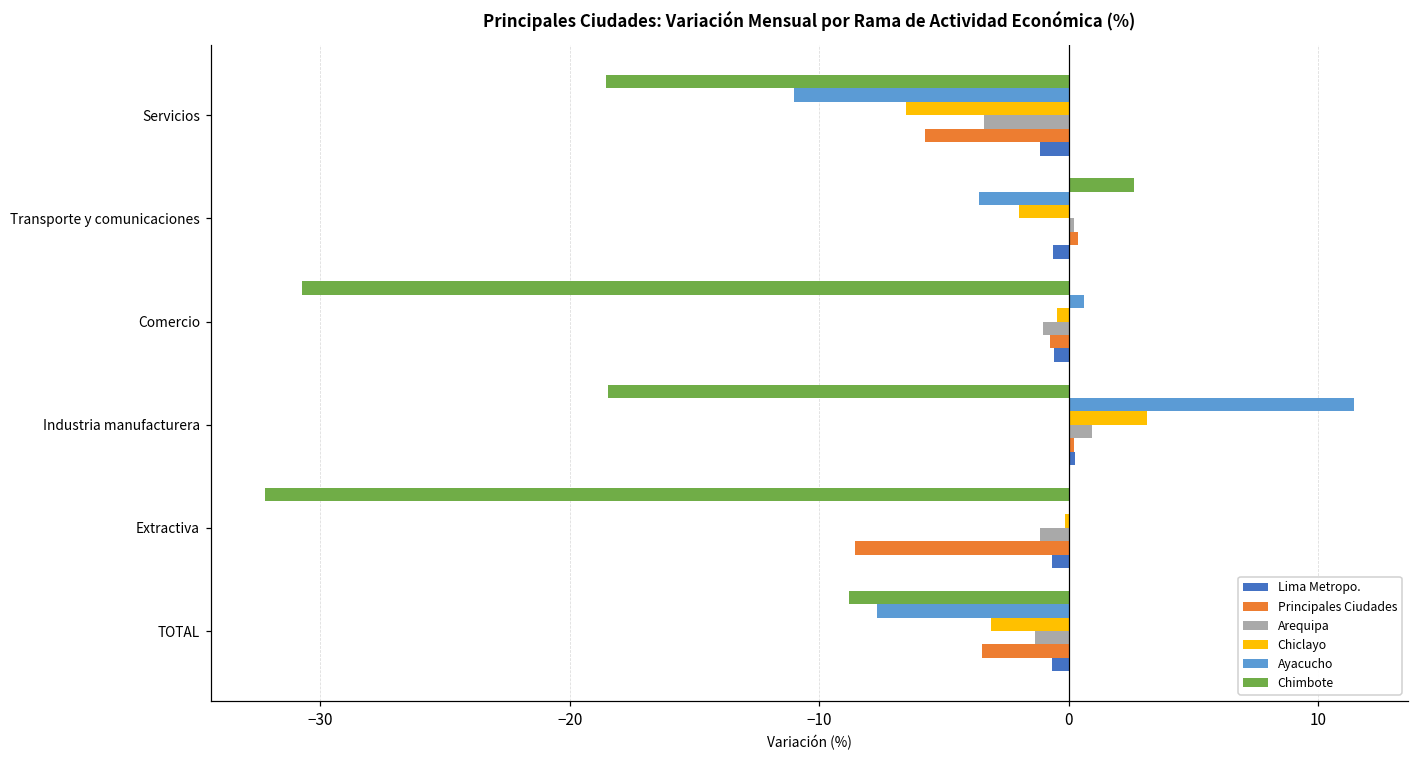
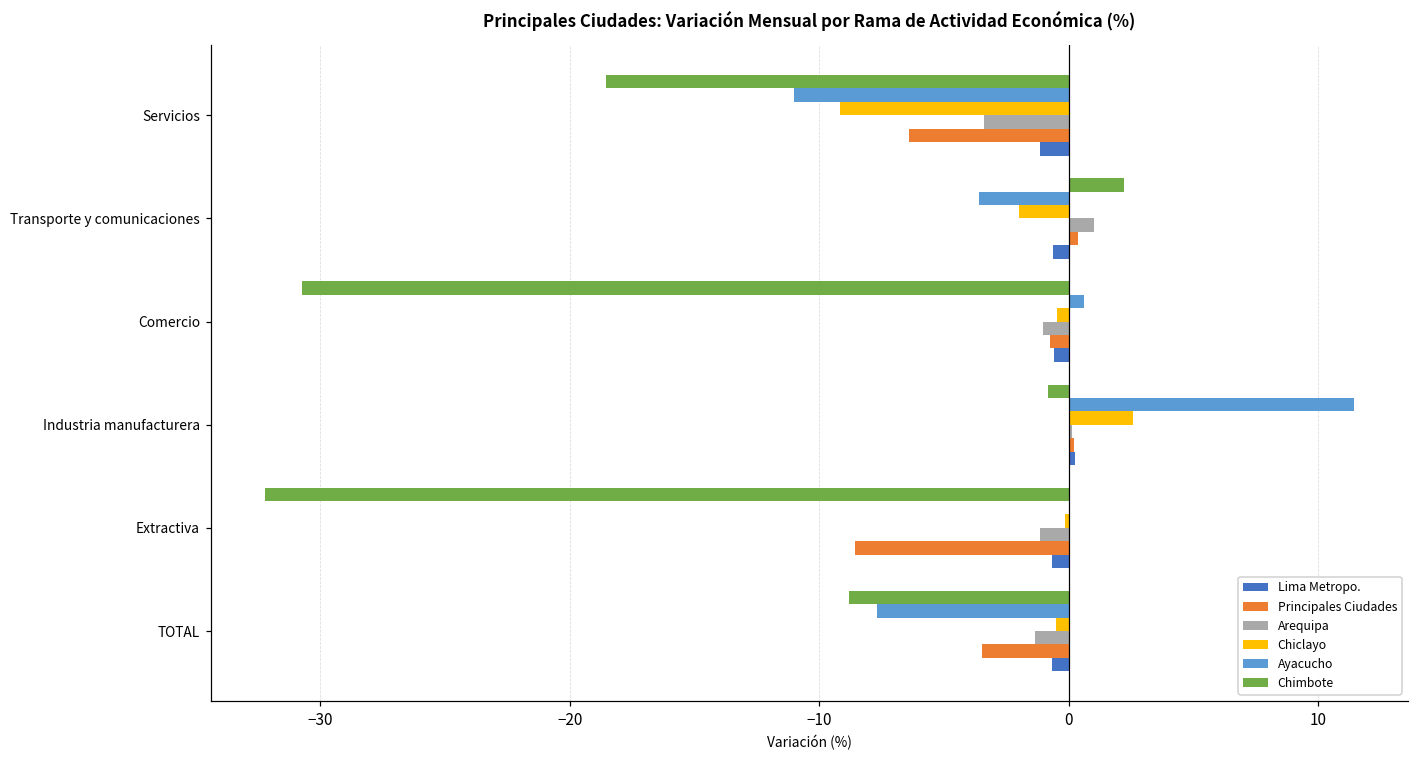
  {
    "Principales Ciudades": {
-     "Servicios": -5.8,
+     "Servicios": -6.4,
      "Transporte y comunicaciones": 0.4,
      "Comercio": -0.8,
      "Industria manufacturera": 0.2,
      "Extractiva": -8.5,
      "TOTAL": -3.4
    },
    "Arequipa": {
      "Servicios": -3.4,
-     "Transporte y comunicaciones": 0.2,
+     "Transporte y comunicaciones": 1.0,
      "Comercio": -1.0,
-     "Industria manufacturera": 1.0,
+     "Industria manufacturera": 0.1,
      "Extractiva": -1.1,
      "TOTAL": -1.3
    },
    "Chiclayo": {
-     "Servicios": -6.5,
+     "Servicios": -9.2,
      "Transporte y comunicaciones": -2.0,
      "Comercio": -0.4,
-     "Industria manufacturera": 3.1,
+     "Industria manufacturera": 2.6,
      "Extractiva": -0.1,
-     "TOTAL": -3.1
+     "TOTAL": -0.5
    },
    "Chimbote": {
      "Servicios": -18.5,
-     "Transporte y comunicaciones": 2.6,
+     "Transporte y comunicaciones": 2.2,
      "Comercio": -30.7,
-     "Industria manufacturera": -18.4,
+     "Industria manufacturera": -0.8,
      "Extractiva": -32.2,
      "TOTAL": -8.8
    }
  }
